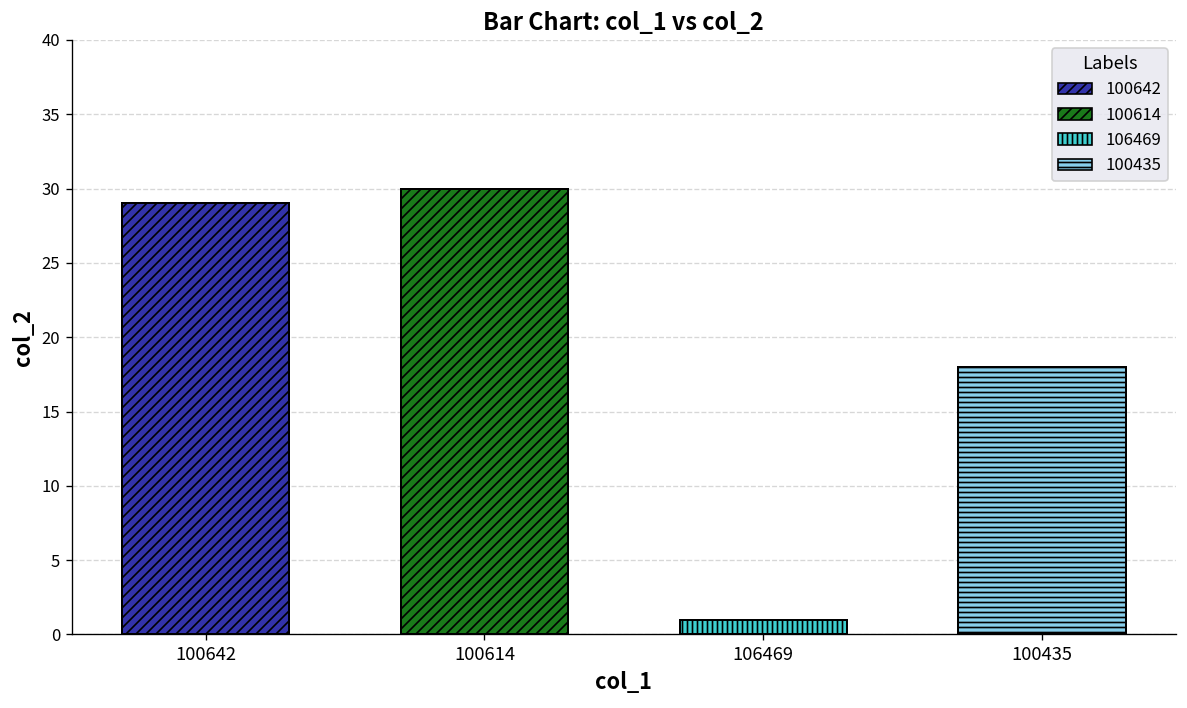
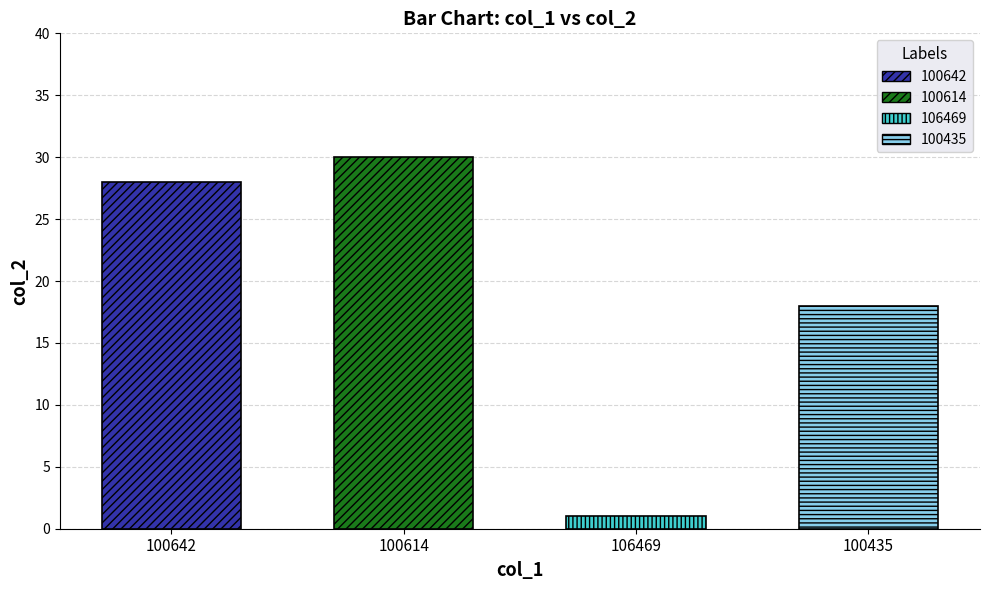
  {
-   "100642": 29,
+   "100642": 28,
    "100614": 30,
    "106469": 1,
    "100435": 18
  }
